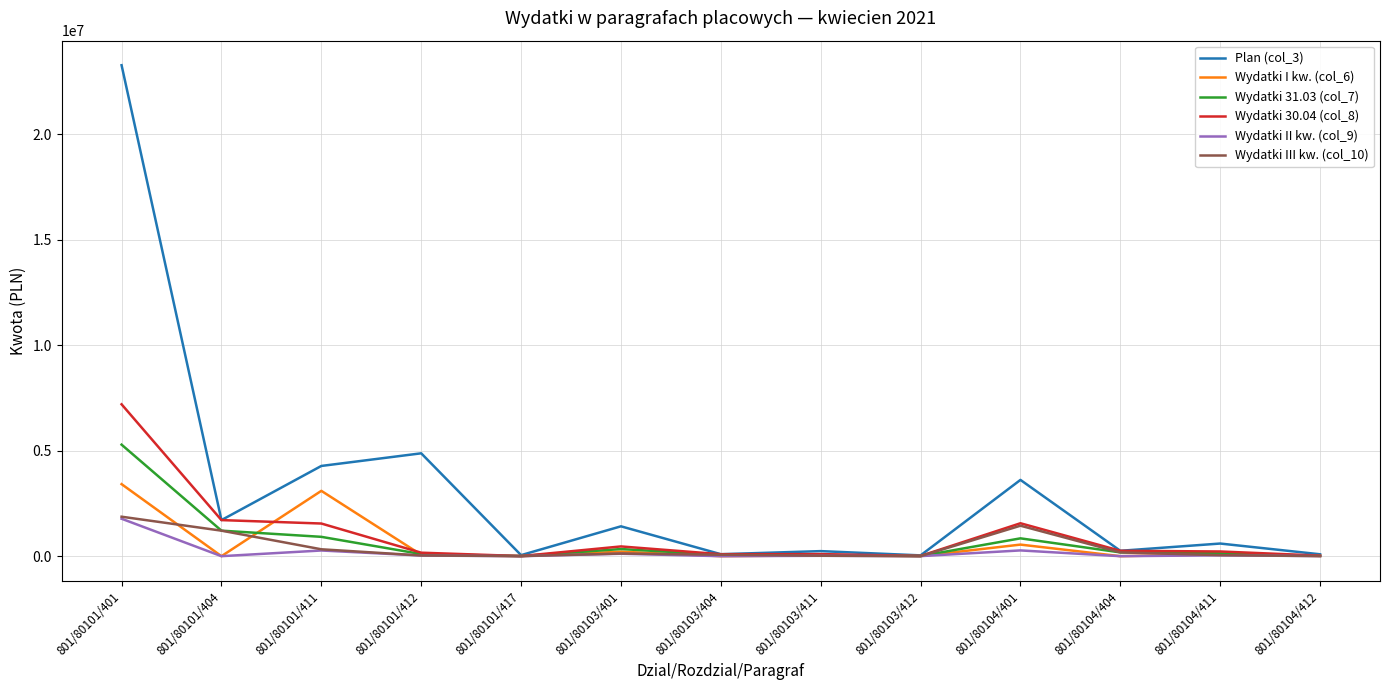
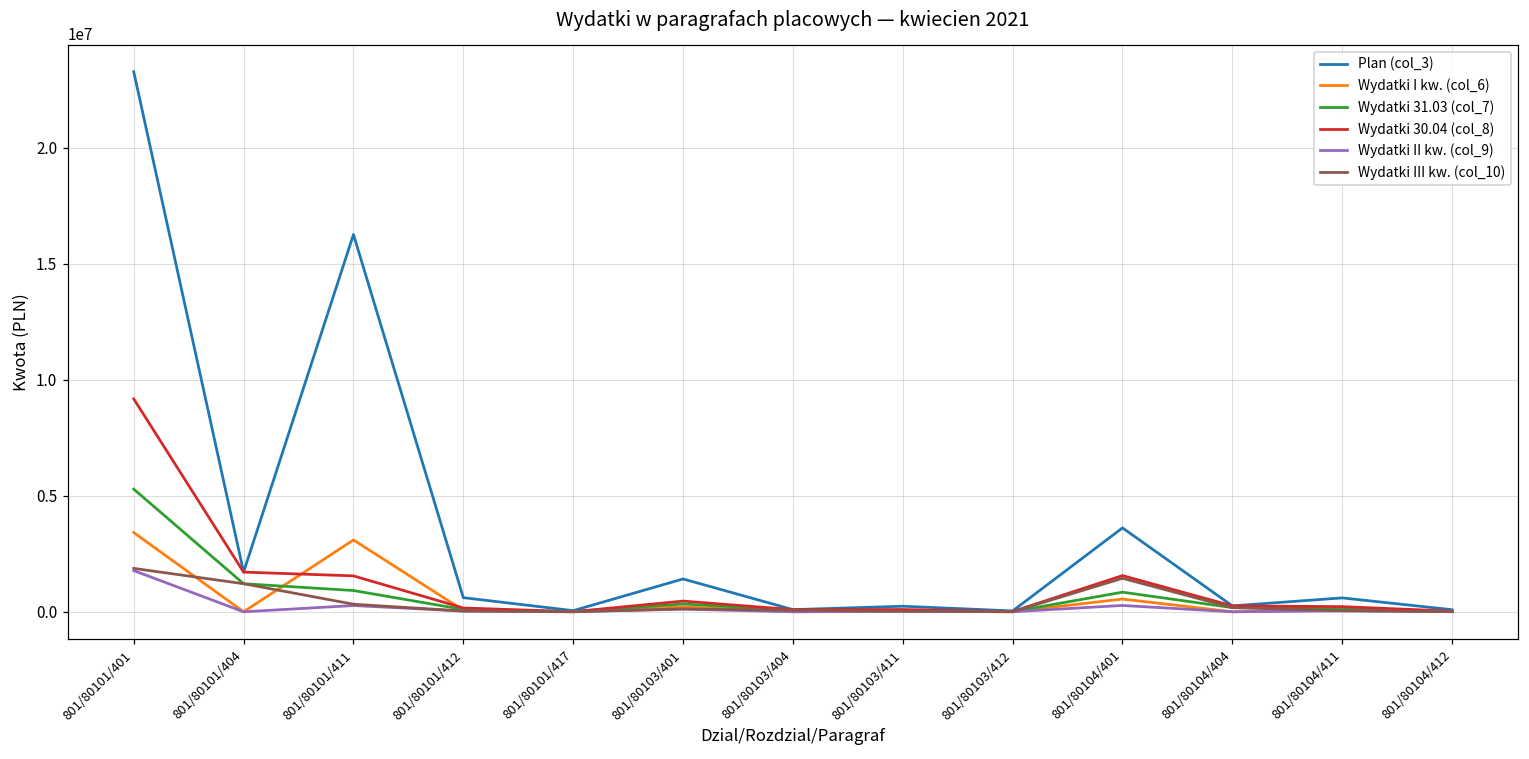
  {
    "Plan (col_3)": {
      "801/80101/401": 23300000,
-     "801/80101/411": 4300000,
-     "801/80101/412": 4900000,
+     "801/80101/411": 16300000,
+     "801/80101/412": 600000,
      "801/80103/401": 1400000,
      "801/80103/411": 200000,
      "801/80104/401": 3600000,
      "801/80104/411": 600000
    },
    "Wydatki I kw. (col_6)": {
      "801/80101/401": 3400000,
      "801/80101/411": 3100000,
      "801/80104/401": 500000
    },
    "Wydatki 31.03 (col_7)": {
      "801/80101/401": 5300000,
      "801/80101/411": 900000,
      "801/80103/401": 300000,
      "801/80104/401": 800000
    },
    "Wydatki 30.04 (col_8)": {
-     "801/80101/401": 7200000,
+     "801/80101/401": 9200000,
      "801/80101/411": 1500000,
      "801/80103/401": 500000
    },
    "Wydatki II kw. (col_9)": {
      "801/80104/401": 300000
    }
  }
